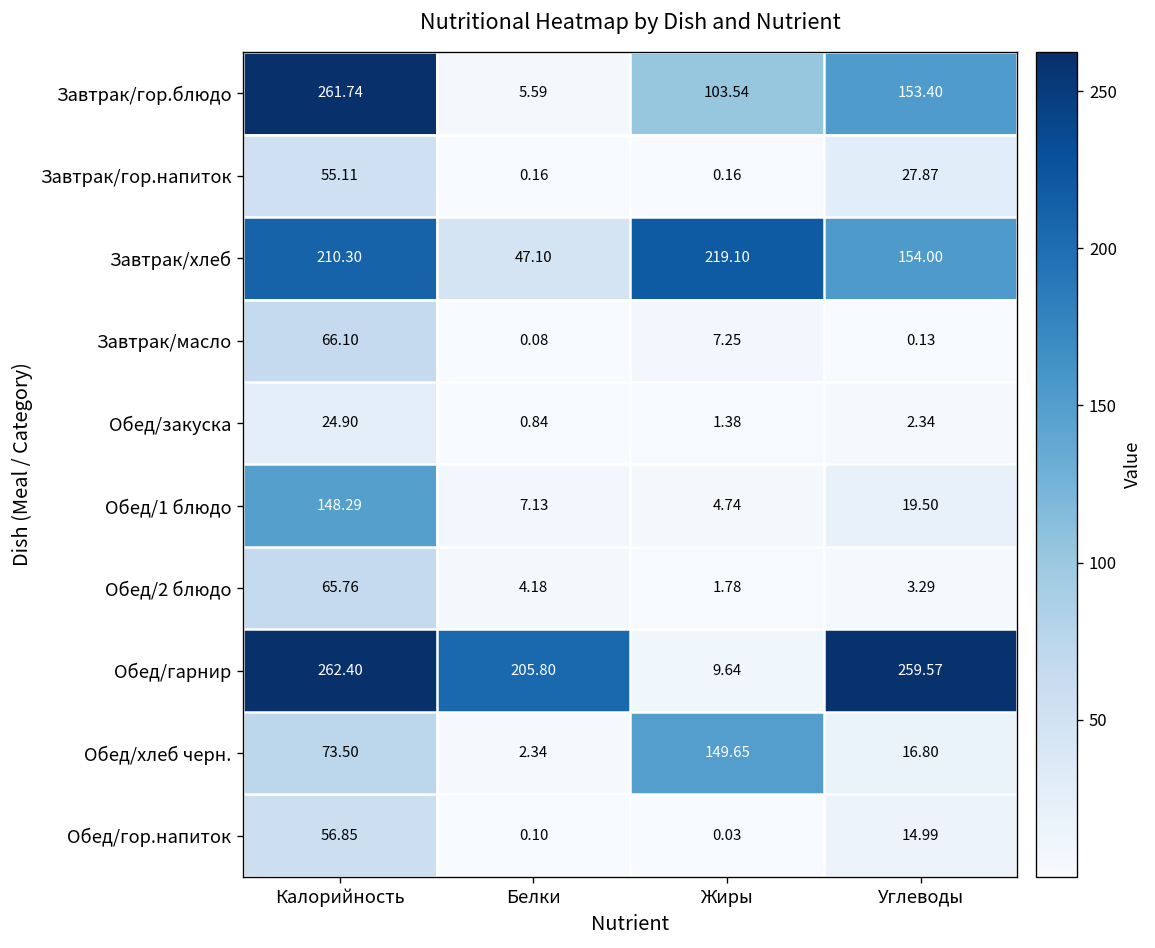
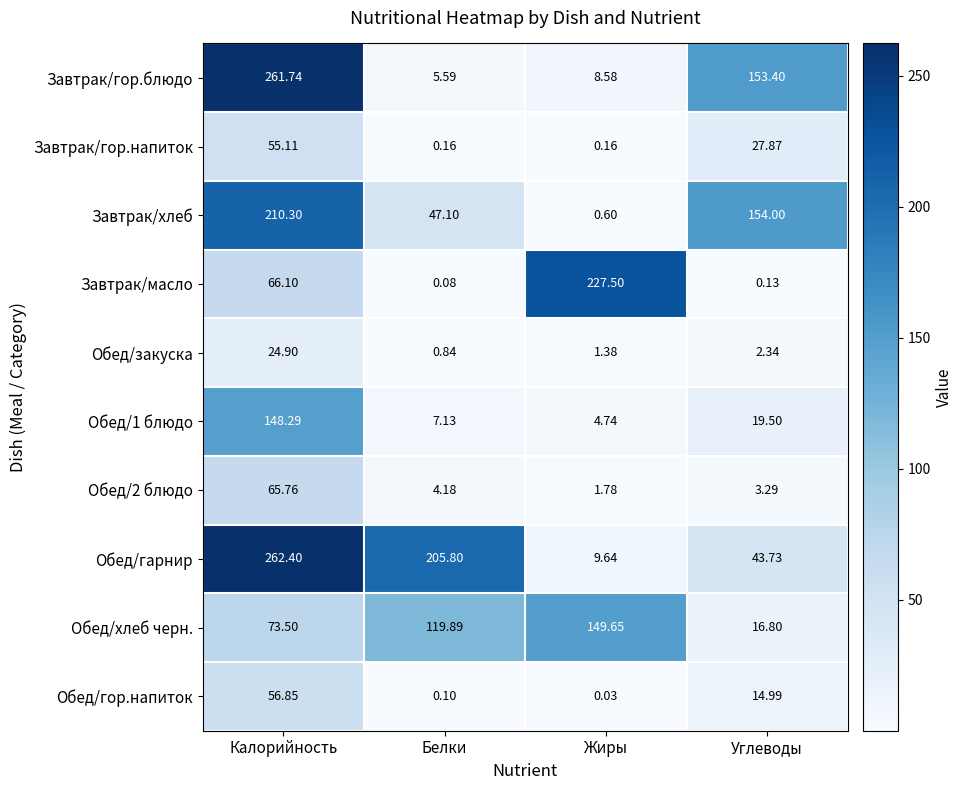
  {
    "Завтрак/гор.блюдо": {
      "Калорийность": 261.74,
      "Белки": 5.59,
-     "Жиры": 103.54,
+     "Жиры": 8.58,
      "Углеводы": 153.40
    },
    "Завтрак/гор.напиток": {
      "Калорийность": 55.11,
      "Белки": 0.16,
      "Жиры": 0.16,
      "Углеводы": 27.87
    },
    "Завтрак/хлеб": {
      "Калорийность": 210.30,
      "Белки": 47.10,
-     "Жиры": 219.10,
+     "Жиры": 0.60,
      "Углеводы": 154.00
    },
    "Завтрак/масло": {
      "Калорийность": 66.10,
      "Белки": 0.08,
-     "Жиры": 7.25,
+     "Жиры": 227.50,
      "Углеводы": 0.13
    },
    "Обед/закуска": {
      "Калорийность": 24.90,
      "Белки": 0.84,
      "Жиры": 1.38,
      "Углеводы": 2.34
    },
    "Обед/1 блюдо": {
      "Калорийность": 148.29,
      "Белки": 7.13,
      "Жиры": 4.74,
      "Углеводы": 19.50
    },
    "Обед/2 блюдо": {
      "Калорийность": 65.76,
      "Белки": 4.18,
      "Жиры": 1.78,
      "Углеводы": 3.29
    },
    "Обед/гарнир": {
      "Калорийность": 262.40,
      "Белки": 205.80,
      "Жиры": 9.64,
-     "Углеводы": 259.57
+     "Углеводы": 43.73
    },
    "Обед/хлеб черн.": {
      "Калорийность": 73.50,
-     "Белки": 2.34,
+     "Белки": 119.89,
      "Жиры": 149.65,
      "Углеводы": 16.80
    },
    "Обед/гор.напиток": {
      "Калорийность": 56.85,
      "Белки": 0.10,
      "Жиры": 0.03,
      "Углеводы": 14.99
    }
  }
